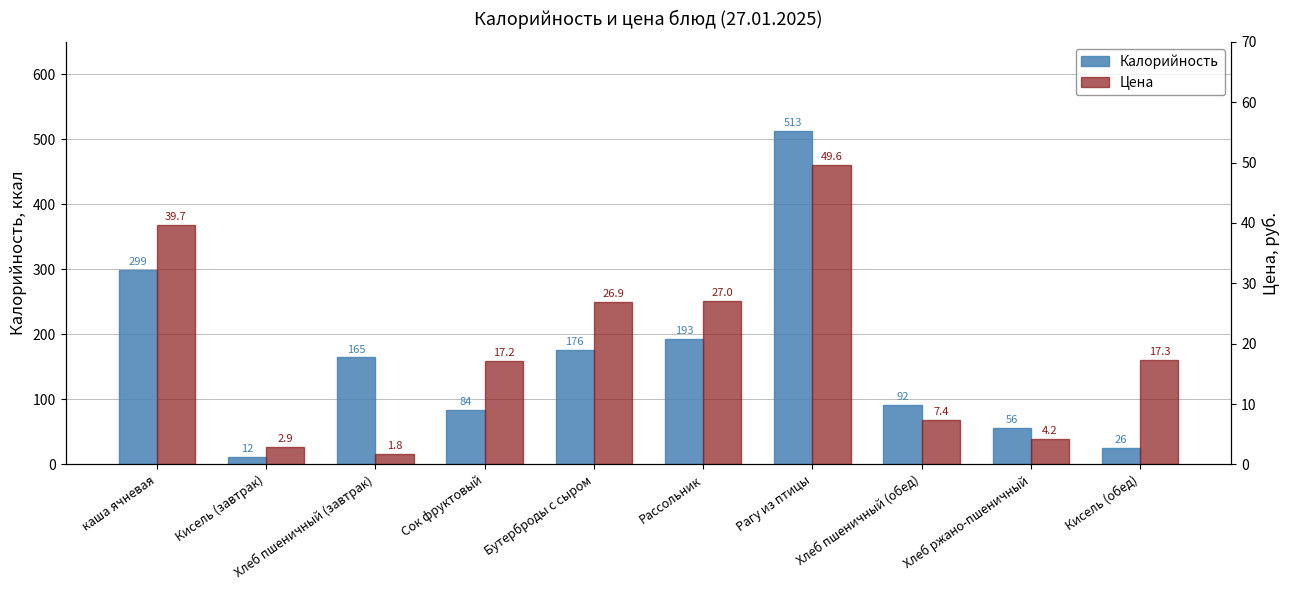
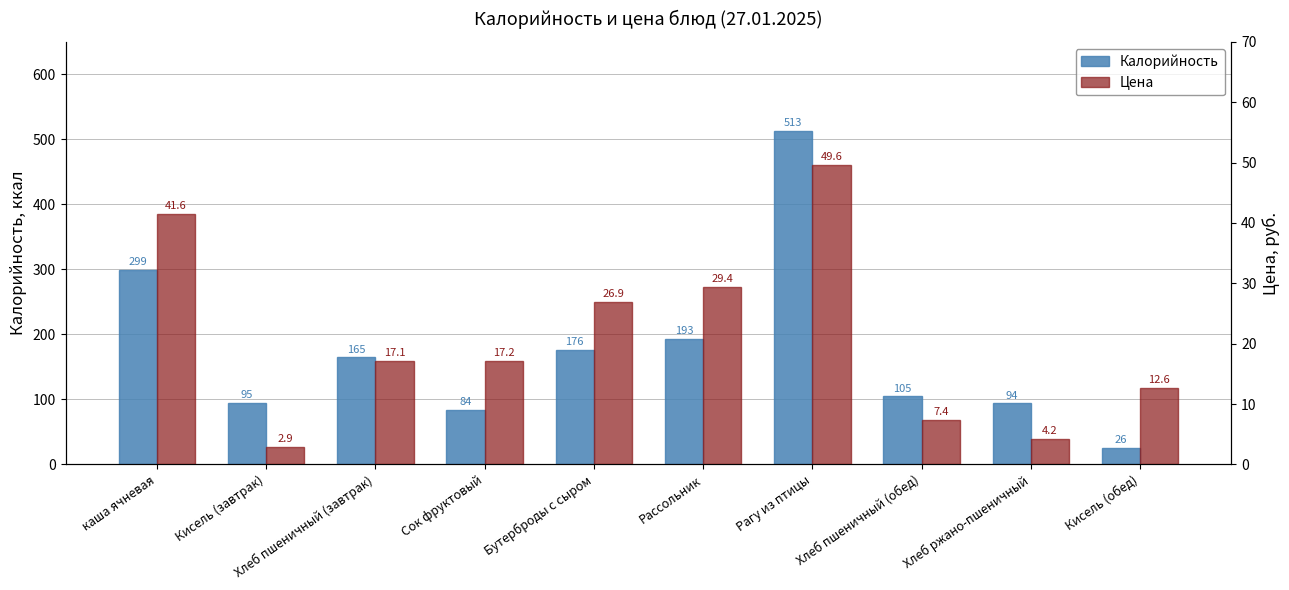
  {
    "Калорийность": {
      "каша ячневая": 299,
-     "Кисель (завтрак)": 12,
+     "Кисель (завтрак)": 95,
      "Хлеб пшеничный (завтрак)": 165,
      "Сок фруктовый": 84,
      "Бутерброды с сыром": 176,
      "Рассольник": 193,
      "Рагу из птицы": 513,
-     "Хлеб пшеничный (обед)": 92,
-     "Хлеб ржано-пшеничный": 56,
+     "Хлеб пшеничный (обед)": 105,
+     "Хлеб ржано-пшеничный": 94,
      "Кисель (обед)": 26
    },
    "Цена": {
-     "каша ячневая": 39.7,
+     "каша ячневая": 41.6,
      "Кисель (завтрак)": 2.9,
-     "Хлеб пшеничный (завтрак)": 1.8,
+     "Хлеб пшеничный (завтрак)": 17.1,
      "Сок фруктовый": 17.2,
      "Бутерброды с сыром": 26.9,
-     "Рассольник": 27.0,
+     "Рассольник": 29.4,
      "Рагу из птицы": 49.6,
      "Хлеб пшеничный (обед)": 7.4,
      "Хлеб ржано-пшеничный": 4.2,
-     "Кисель (обед)": 17.3
+     "Кисель (обед)": 12.6
    }
  }
